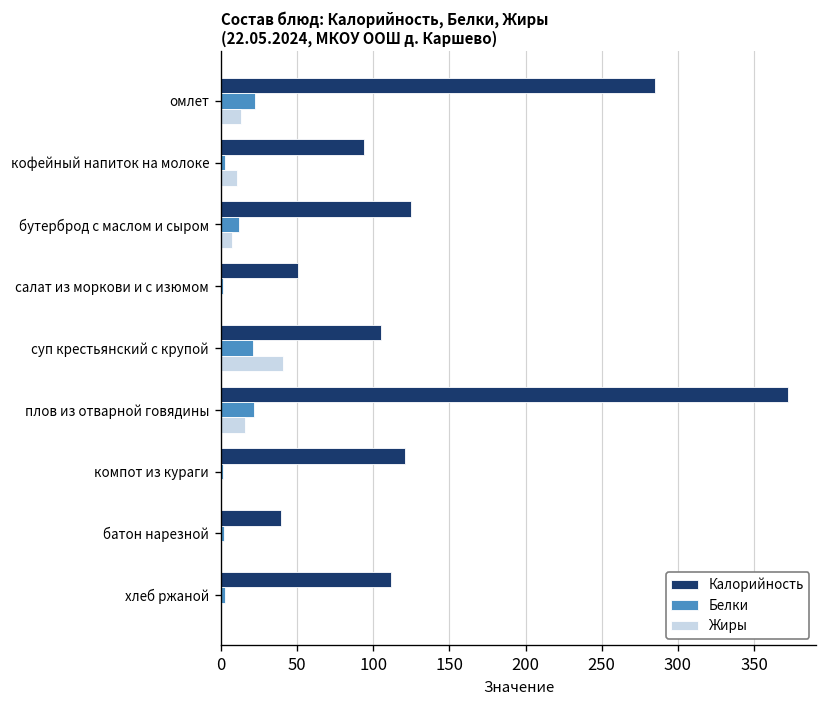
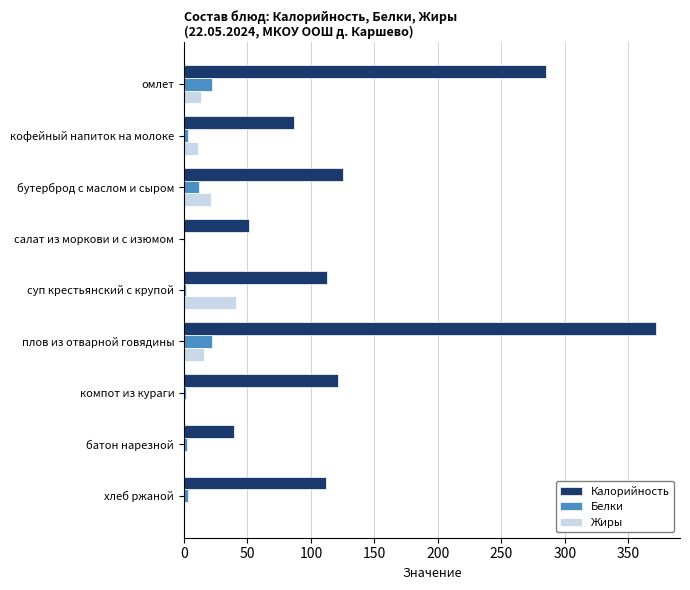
  {
    "Калорийность": {
      "омлет": 285,
-     "кофейный напиток на молоке": 94,
+     "кофейный напиток на молоке": 86,
      "бутерброд с маслом и сыром": 125,
      "салат из моркови и с изюмом": 51,
-     "суп крестьянский с крупой": 105,
+     "суп крестьянский с крупой": 113,
      "плов из отварной говядины": 372,
      "компот из кураги": 121,
      "батон нарезной": 40,
      "хлеб ржаной": 112
    },
    "Белки": {
      "омлет": 22,
      "кофейный напиток на молоке": 3,
      "бутерброд с маслом и сыром": 12,
-     "суп крестьянский с крупой": 21,
+     "суп крестьянский с крупой": 2,
      "плов из отварной говядины": 22,
      "батон нарезной": 2,
      "хлеб ржаной": 3
    },
    "Жиры": {
      "омлет": 13,
      "кофейный напиток на молоке": 11,
-     "бутерброд с маслом и сыром": 7,
+     "бутерброд с маслом и сыром": 21,
      "салат из моркови и с изюмом": 0,
      "суп крестьянский с крупой": 41,
      "плов из отварной говядины": 16
    }
  }
